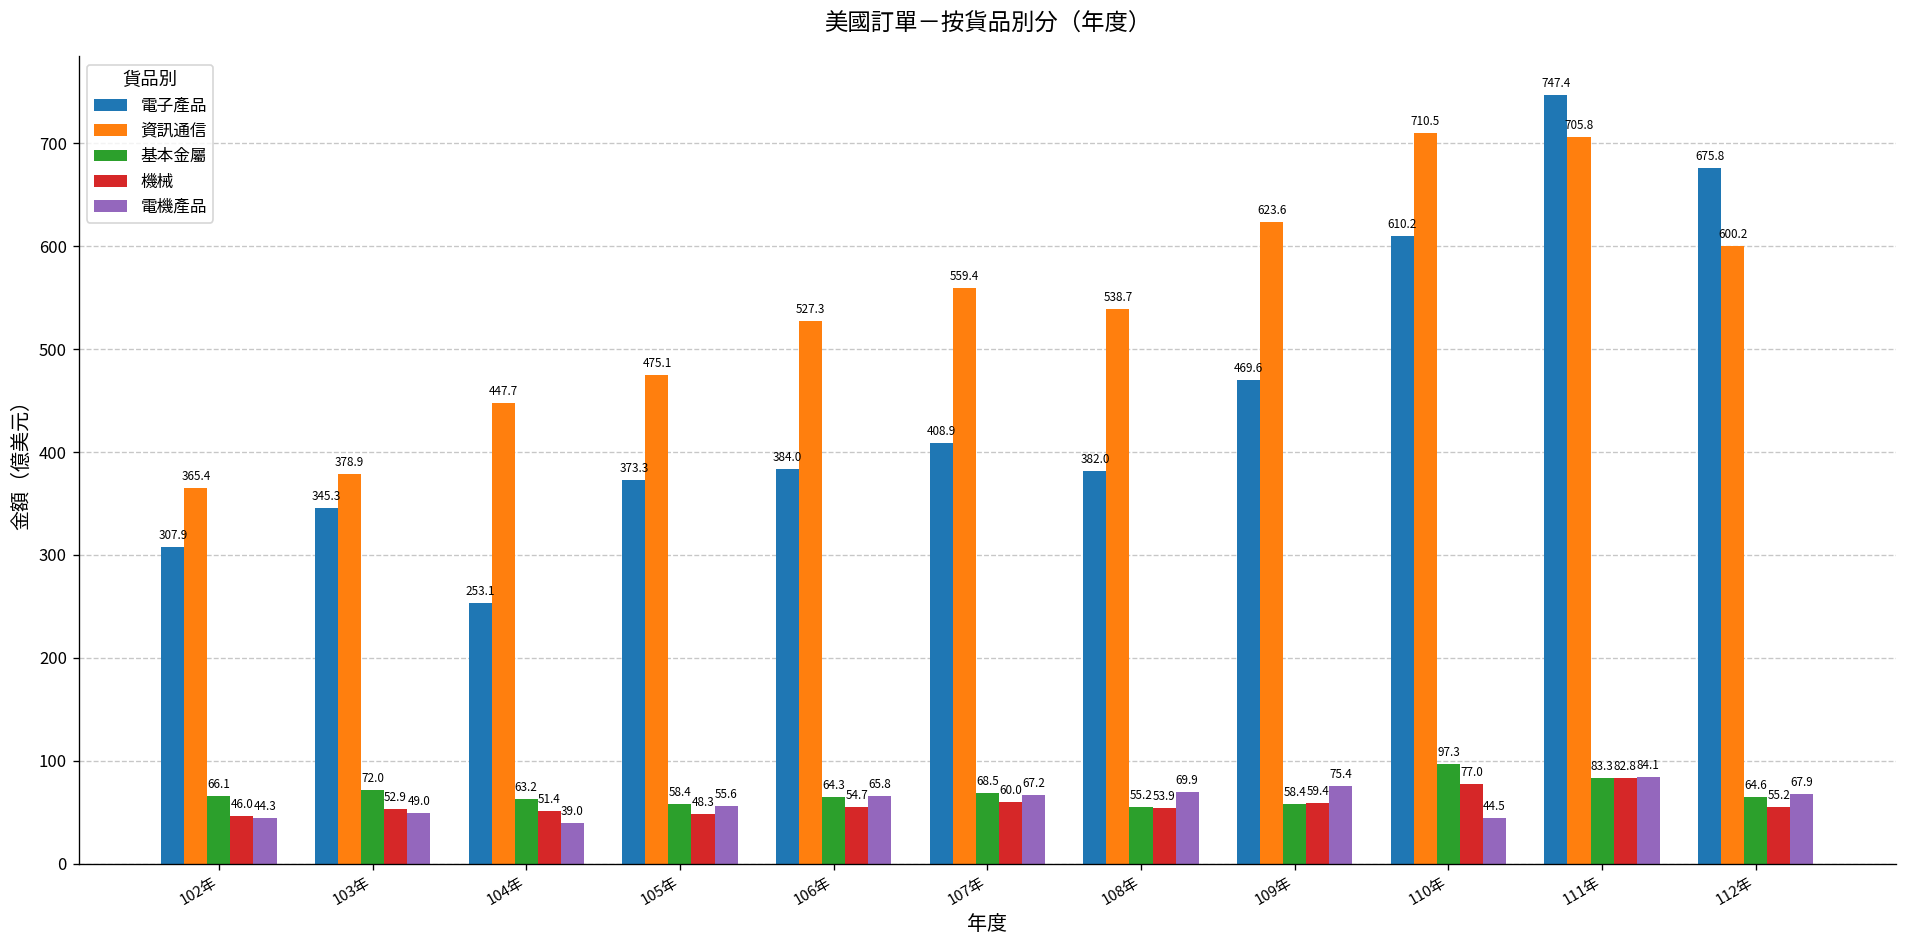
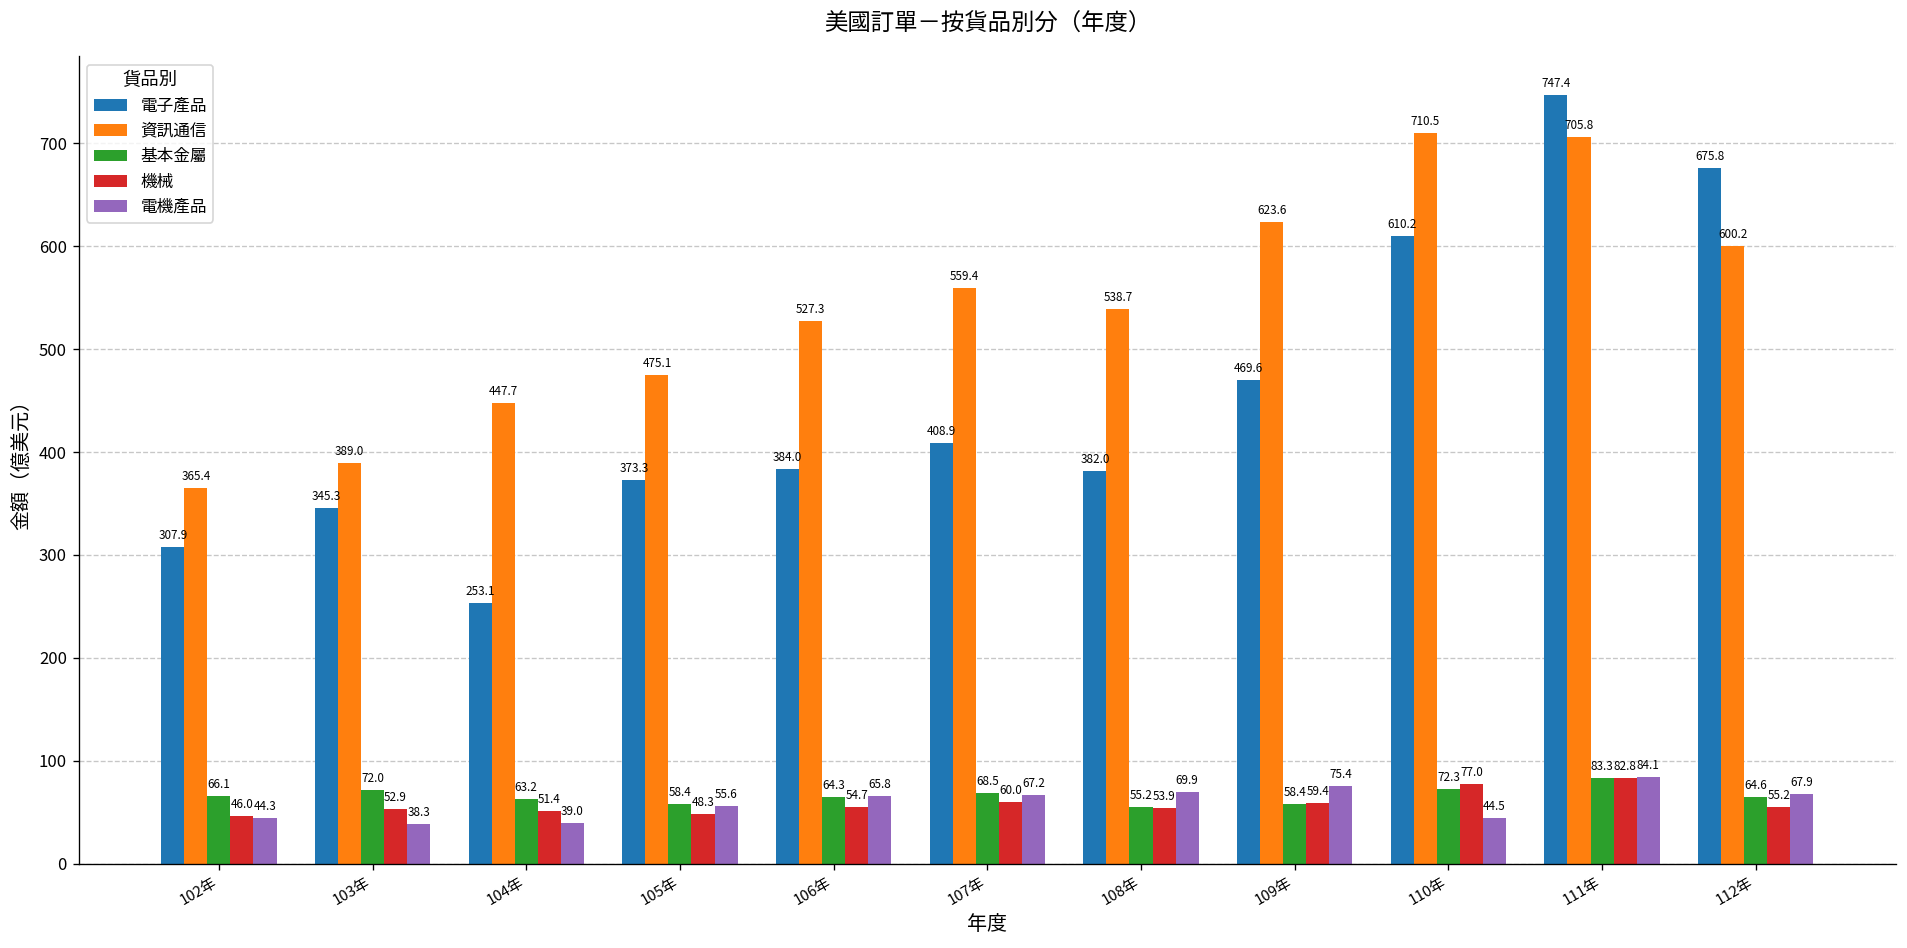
  {
    "電子產品": {
      "102年": 307.9,
      "103年": 345.3,
      "104年": 253.1,
      "105年": 373.3,
      "106年": 384.0,
      "107年": 408.9,
      "108年": 382.0,
      "109年": 469.6,
      "110年": 610.2,
      "111年": 747.4,
      "112年": 675.8
    },
    "資訊通信": {
      "102年": 365.4,
-     "103年": 378.9,
+     "103年": 389.0,
      "104年": 447.7,
      "105年": 475.1,
      "106年": 527.3,
      "107年": 559.4,
      "108年": 538.7,
      "109年": 623.6,
      "110年": 710.5,
      "111年": 705.8,
      "112年": 600.2
    },
    "基本金屬": {
      "102年": 66.1,
      "103年": 72.0,
      "104年": 63.2,
      "105年": 58.4,
      "106年": 64.3,
      "107年": 68.5,
      "108年": 55.2,
      "109年": 58.4,
-     "110年": 97.3,
+     "110年": 72.3,
      "111年": 83.3,
      "112年": 64.6
    },
    "機械": {
      "102年": 46.0,
      "103年": 52.9,
      "104年": 51.4,
      "105年": 48.3,
      "106年": 54.7,
      "107年": 60.0,
      "108年": 53.9,
      "109年": 59.4,
      "110年": 77.0,
      "111年": 82.8,
      "112年": 55.2
    },
    "電機產品": {
      "102年": 44.3,
-     "103年": 49.0,
+     "103年": 38.3,
      "104年": 39.0,
      "105年": 55.6,
      "106年": 65.8,
      "107年": 67.2,
      "108年": 69.9,
      "109年": 75.4,
      "110年": 44.5,
      "111年": 84.1,
      "112年": 67.9
    }
  }
